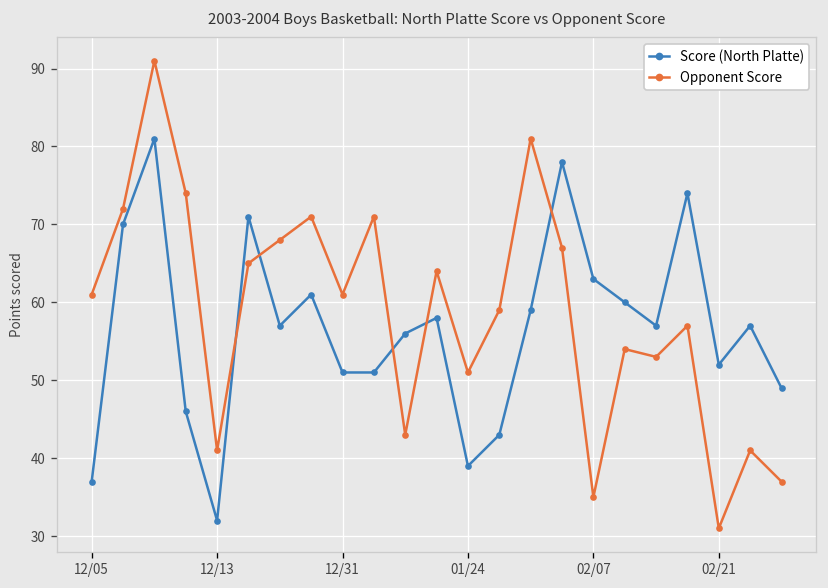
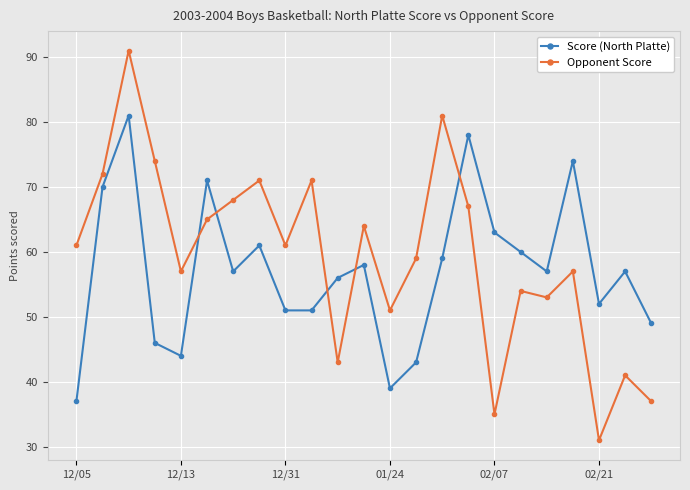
  {
    "Score (North Platte)": {
      "12/05": 37,
-     "12/13": 32,
+     "12/13": 44,
      "12/31": 51,
      "01/24": 39,
      "02/07": 63,
      "02/21": 52
    },
    "Opponent Score": {
      "12/05": 61,
-     "12/13": 41,
+     "12/13": 57,
      "12/31": 61,
      "01/24": 51,
      "02/07": 35,
      "02/21": 31
    }
  }
